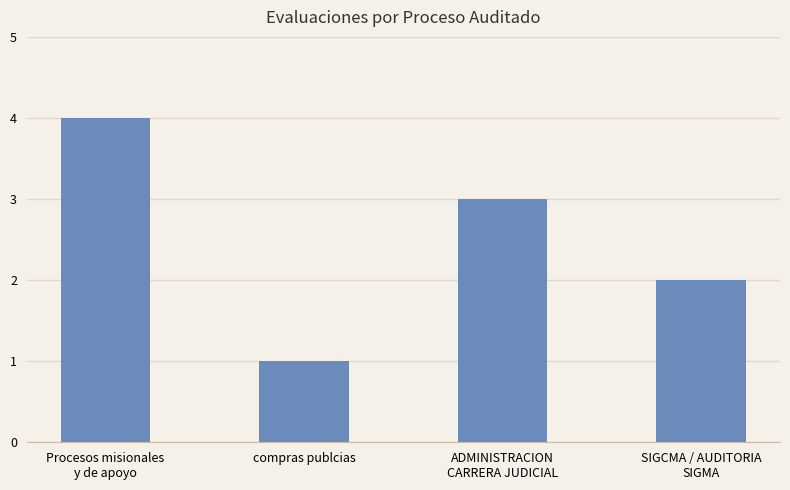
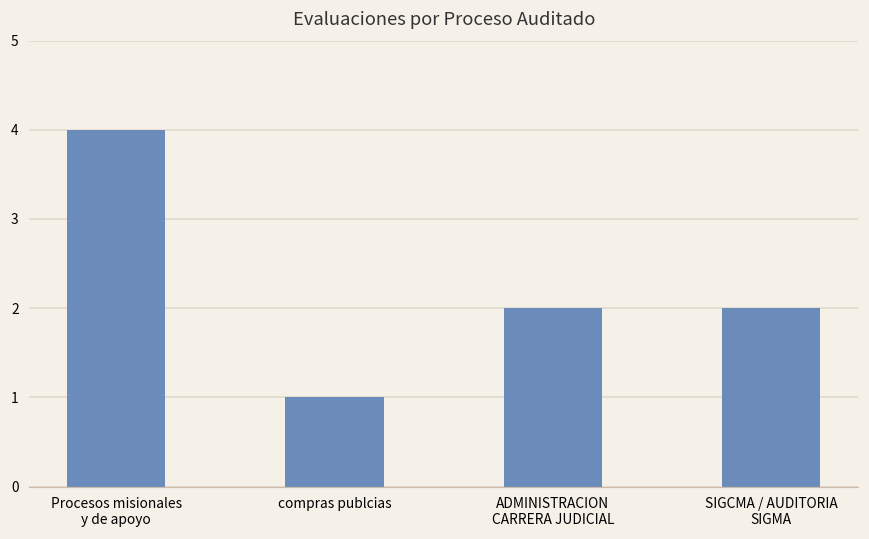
  {
    "Procesos misionales y de apoyo": 4,
    "compras publcias": 1,
-   "ADMINISTRACION CARRERA JUDICIAL": 3,
+   "ADMINISTRACION CARRERA JUDICIAL": 2,
    "SIGCMA / AUDITORIA SIGMA": 2
  }
